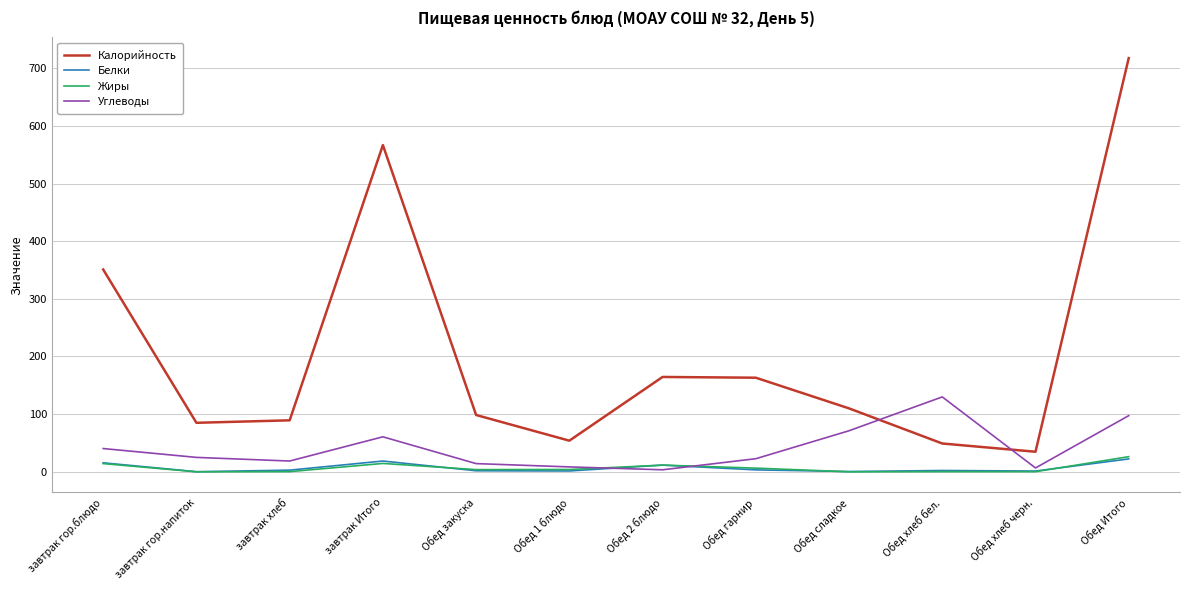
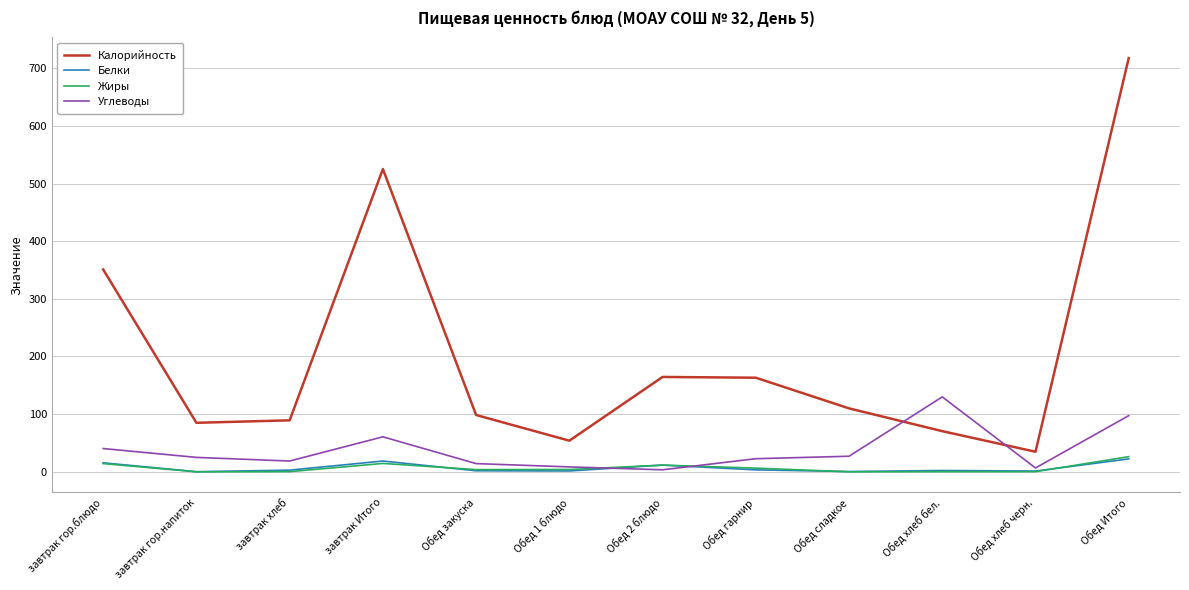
  {
    "Калорийность": {
      "завтрак гор.блюдо": 350,
      "завтрак гор.напиток": 90,
      "завтрак хлеб": 90,
-     "завтрак Итого": 570,
+     "завтрак Итого": 530,
      "Обед закуска": 100,
      "Обед 1 блюдо": 50,
      "Обед 2 блюдо": 160,
      "Обед гарнир": 160,
      "Обед сладкое": 110,
-     "Обед хлеб бел.": 50,
+     "Обед хлеб бел.": 70,
      "Обед хлеб черн.": 30,
      "Обед Итого": 720
    },
    "Углеводы": {
      "завтрак гор.блюдо": 40,
      "завтрак гор.напиток": 30,
      "завтрак хлеб": 20,
      "завтрак Итого": 60,
      "Обед закуска": 10,
      "Обед 1 блюдо": 10,
      "Обед 2 блюдо": 0,
      "Обед гарнир": 20,
-     "Обед сладкое": 70,
+     "Обед сладкое": 30,
      "Обед хлеб бел.": 130,
      "Обед хлеб черн.": 10,
      "Обед Итого": 100
    }
  }
